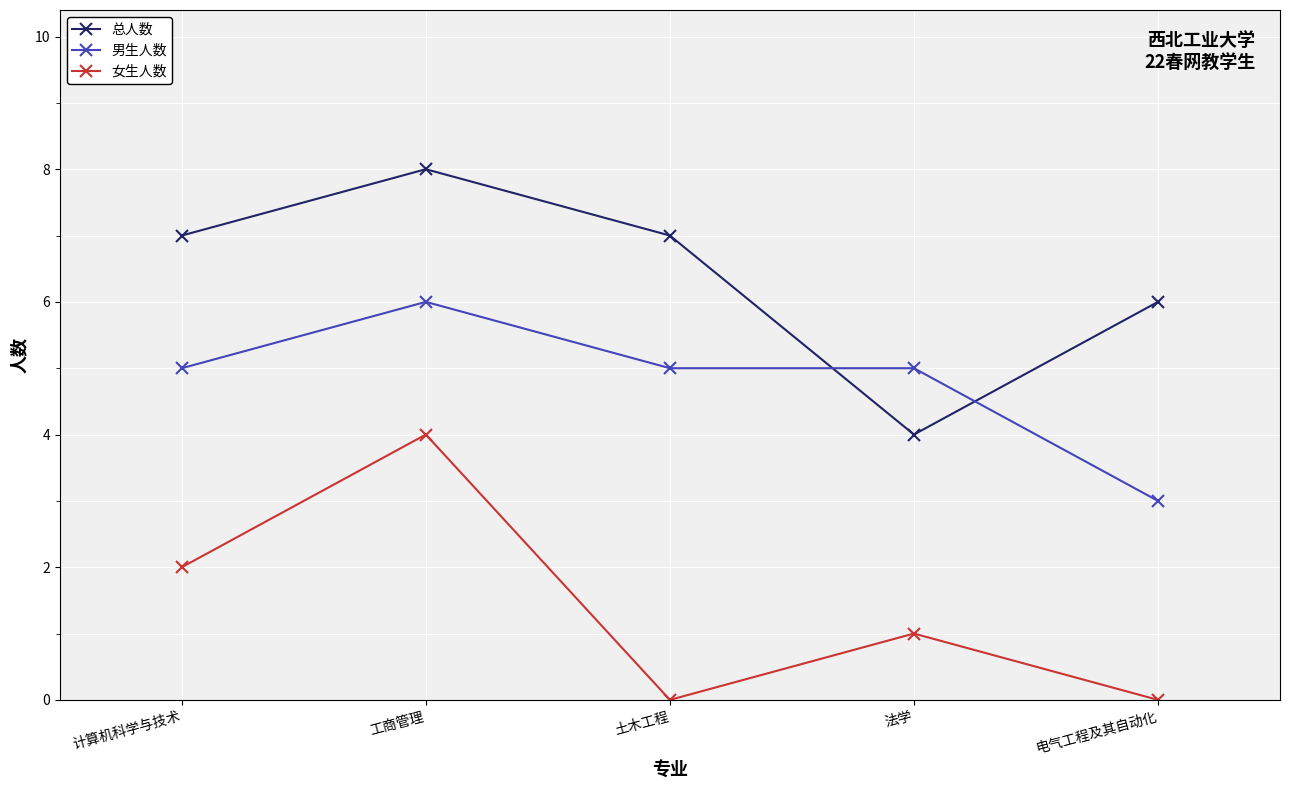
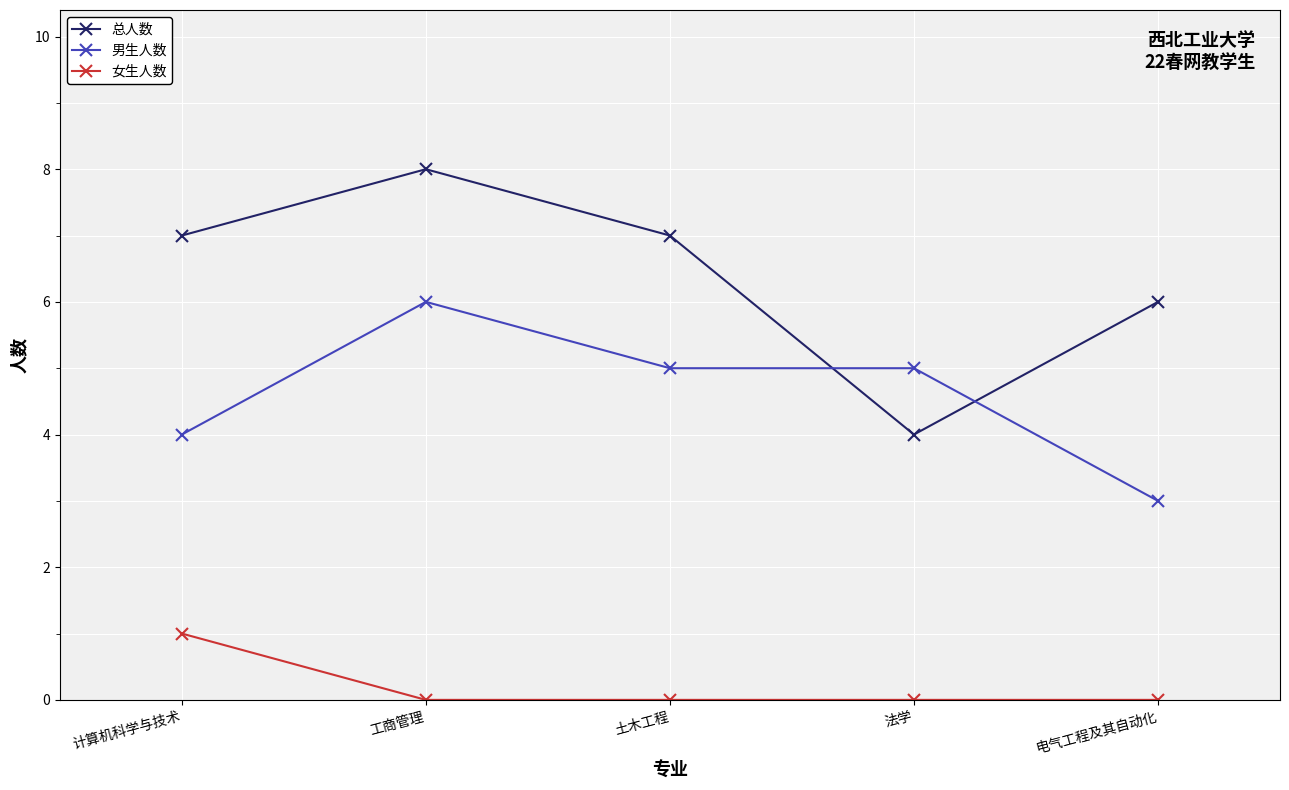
  {
    "总人数": {
      "计算机科学与技术": 7,
      "工商管理": 8,
      "土木工程": 7,
      "法学": 4,
      "电气工程及其自动化": 6
    },
    "男生人数": {
-     "计算机科学与技术": 5,
+     "计算机科学与技术": 4,
      "工商管理": 6,
      "土木工程": 5,
      "法学": 5,
      "电气工程及其自动化": 3
    },
    "女生人数": {
-     "计算机科学与技术": 2,
-     "工商管理": 4,
+     "计算机科学与技术": 1,
+     "工商管理": 0,
      "土木工程": 0,
-     "法学": 1,
+     "法学": 0,
      "电气工程及其自动化": 0
    }
  }
